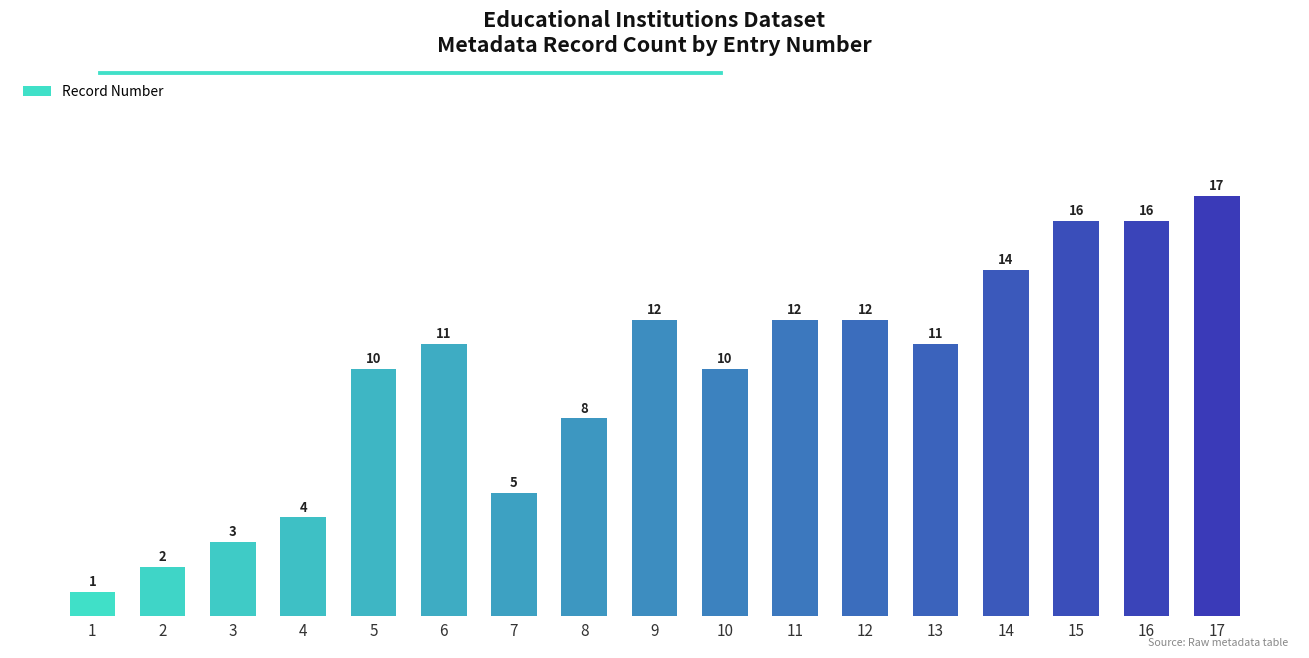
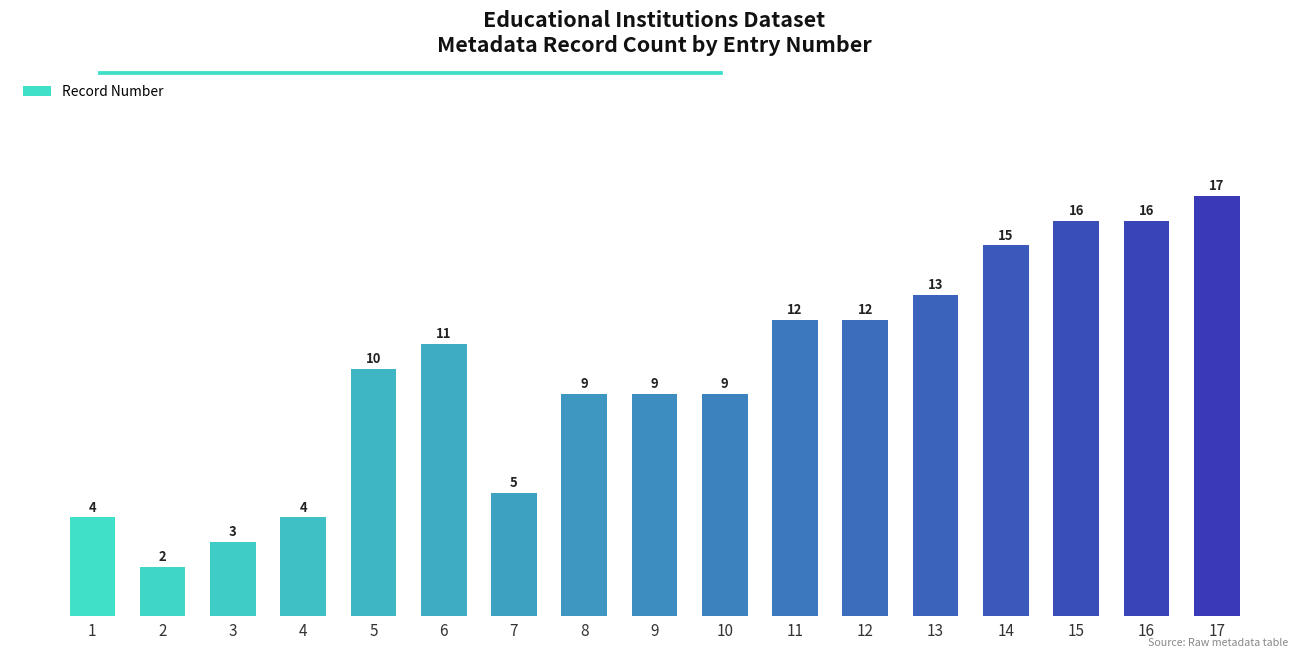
  {
-   "1": 1,
+   "1": 4,
    "2": 2,
    "3": 3,
    "4": 4,
    "5": 10,
    "6": 11,
    "7": 5,
-   "8": 8,
-   "9": 12,
-   "10": 10,
+   "8": 9,
+   "9": 9,
+   "10": 9,
    "11": 12,
    "12": 12,
-   "13": 11,
-   "14": 14,
+   "13": 13,
+   "14": 15,
    "15": 16,
    "16": 16,
    "17": 17
  }
